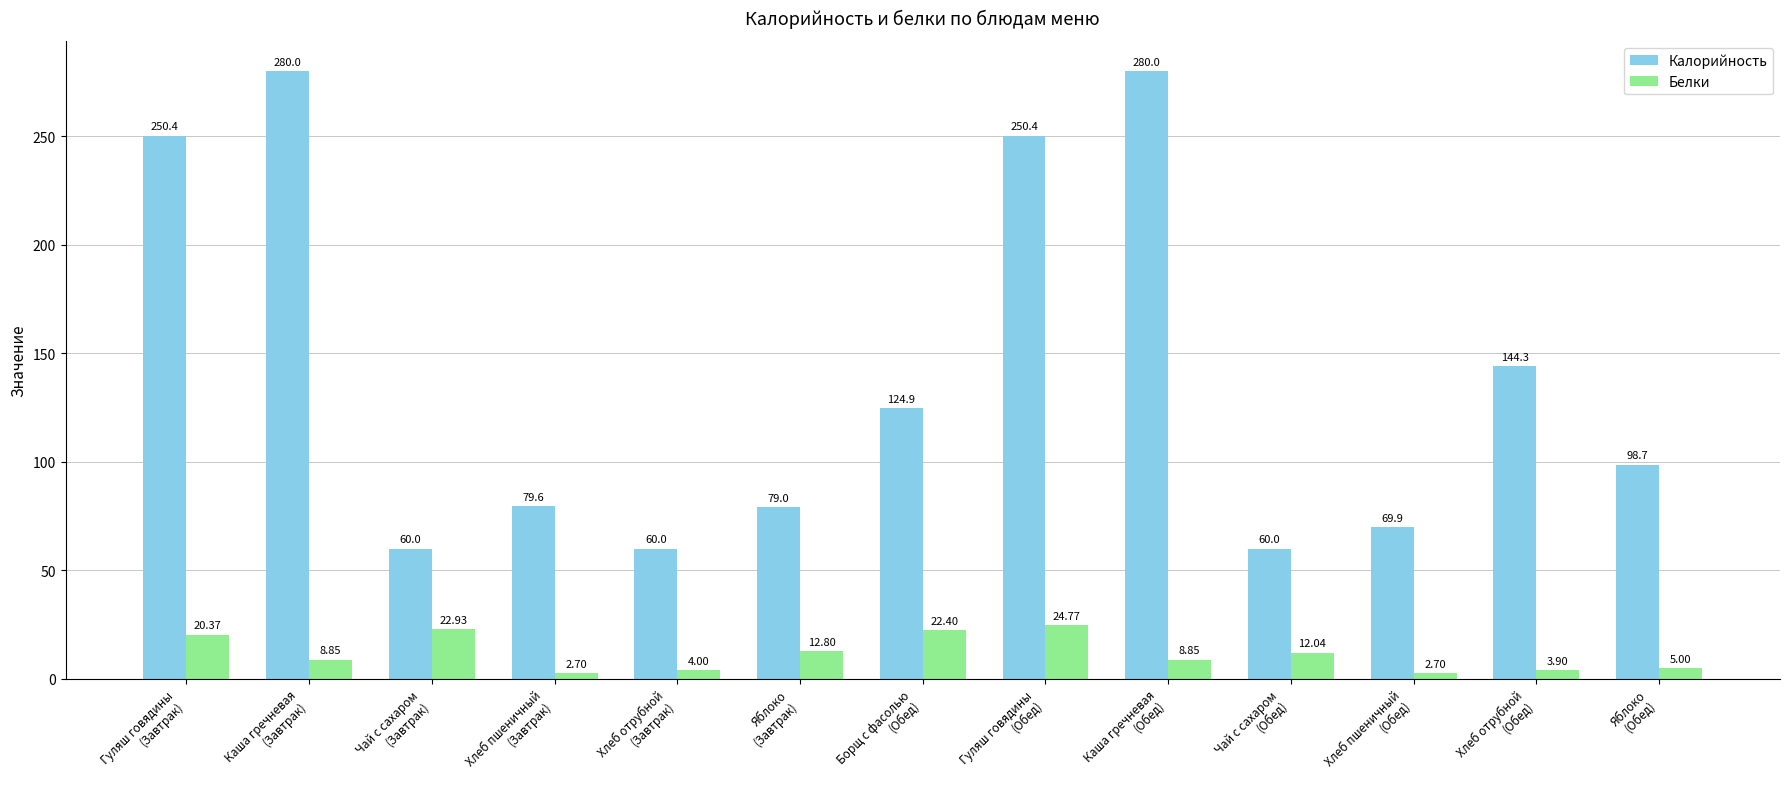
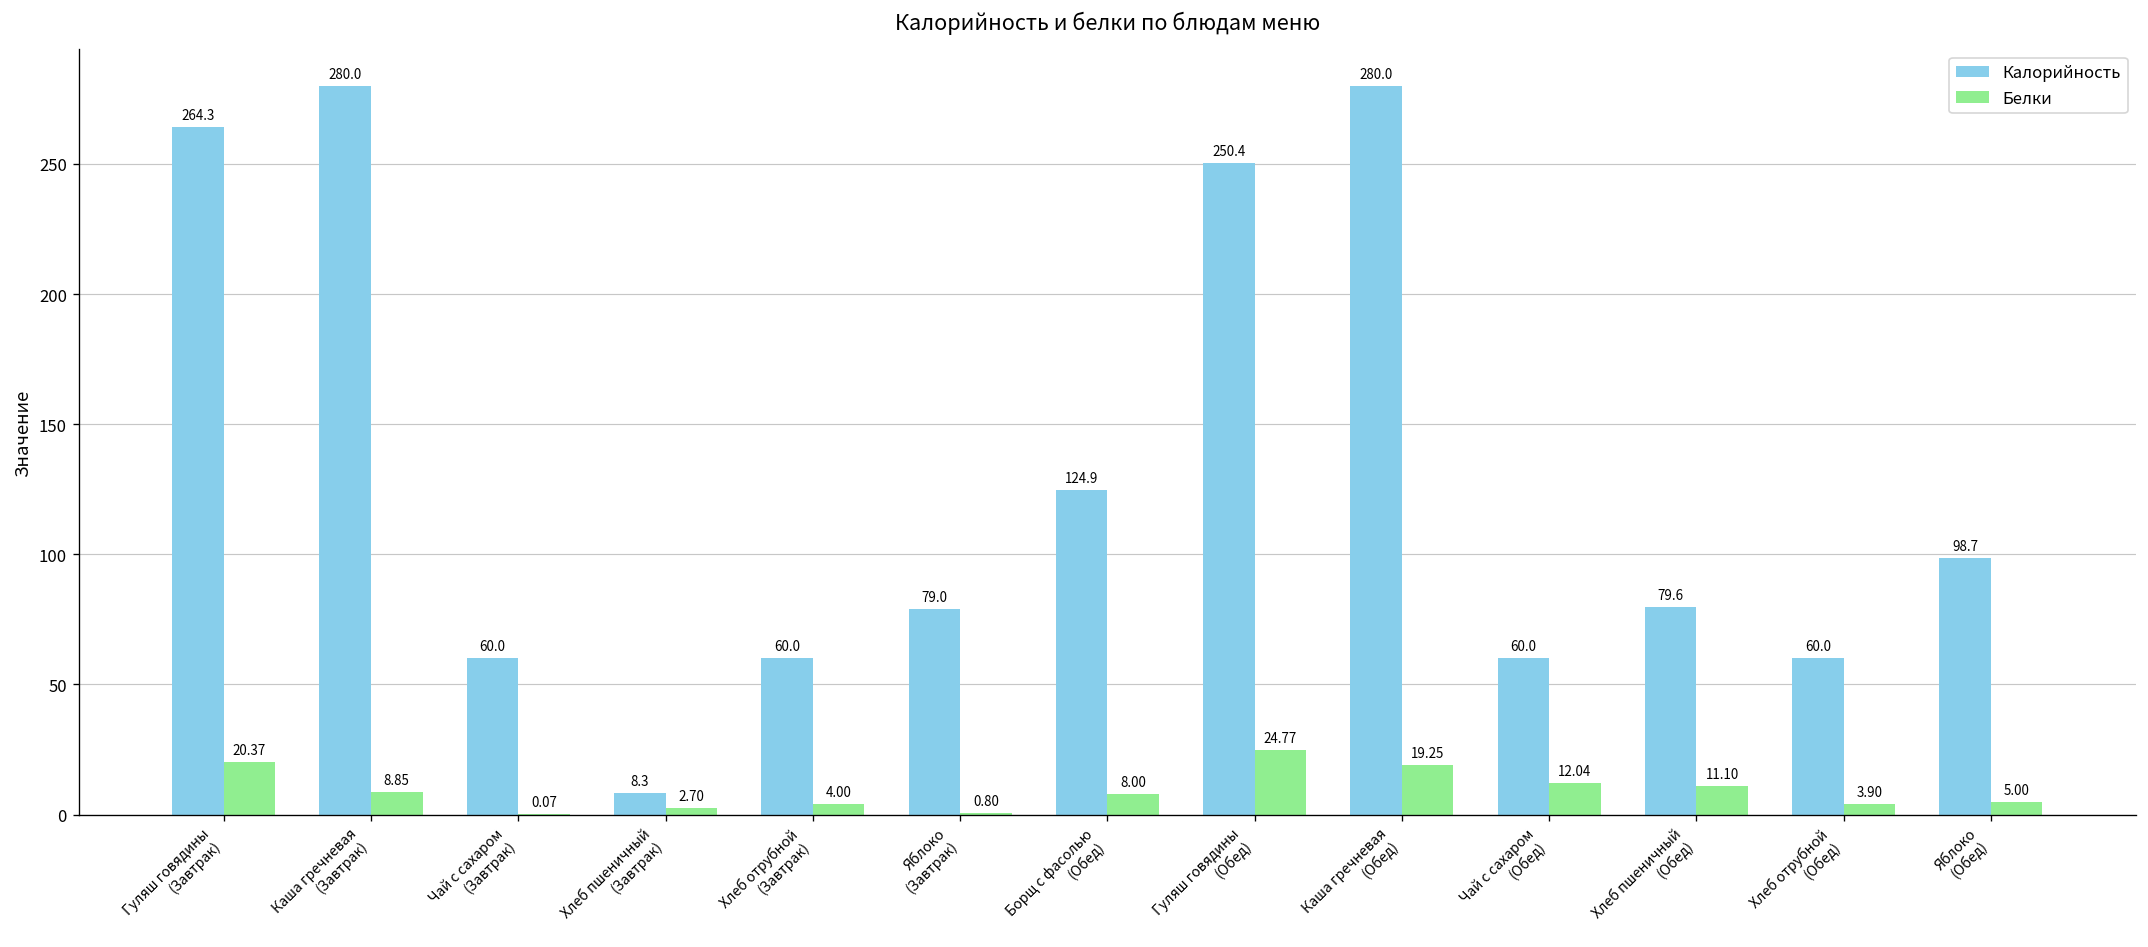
  {
    "Калорийность": {
-     "Гуляш говядины (Завтрак)": 250.4,
+     "Гуляш говядины (Завтрак)": 264.3,
      "Каша гречневая (Завтрак)": 280.0,
      "Чай с сахаром (Завтрак)": 60.0,
-     "Хлеб пшеничный (Завтрак)": 79.6,
+     "Хлеб пшеничный (Завтрак)": 8.3,
      "Хлеб отрубной (Завтрак)": 60.0,
      "Яблоко (Завтрак)": 79.0,
      "Борщ с фасолью (Обед)": 124.9,
      "Гуляш говядины (Обед)": 250.4,
      "Каша гречневая (Обед)": 280.0,
      "Чай с сахаром (Обед)": 60.0,
-     "Хлеб пшеничный (Обед)": 69.9,
-     "Хлеб отрубной (Обед)": 144.3,
+     "Хлеб пшеничный (Обед)": 79.6,
+     "Хлеб отрубной (Обед)": 60.0,
      "Яблоко (Обед)": 98.7
    },
    "Белки": {
      "Гуляш говядины (Завтрак)": 20.37,
      "Каша гречневая (Завтрак)": 8.85,
-     "Чай с сахаром (Завтрак)": 22.93,
+     "Чай с сахаром (Завтрак)": 0.07,
      "Хлеб пшеничный (Завтрак)": 2.70,
      "Хлеб отрубной (Завтрак)": 4.00,
-     "Яблоко (Завтрак)": 12.80,
-     "Борщ с фасолью (Обед)": 22.40,
+     "Яблоко (Завтрак)": 0.80,
+     "Борщ с фасолью (Обед)": 8.00,
      "Гуляш говядины (Обед)": 24.77,
-     "Каша гречневая (Обед)": 8.85,
+     "Каша гречневая (Обед)": 19.25,
      "Чай с сахаром (Обед)": 12.04,
-     "Хлеб пшеничный (Обед)": 2.70,
+     "Хлеб пшеничный (Обед)": 11.10,
      "Хлеб отрубной (Обед)": 3.90,
      "Яблоко (Обед)": 5.00
    }
  }
